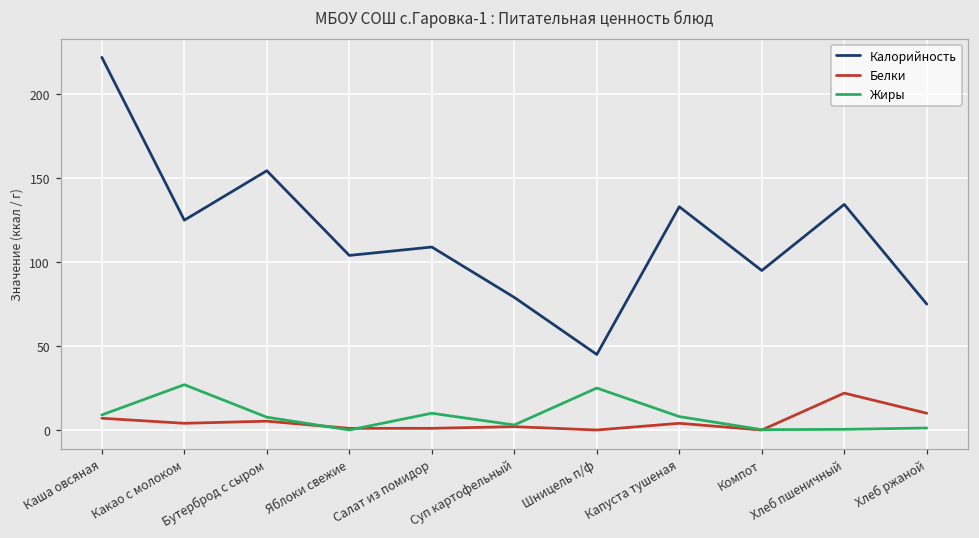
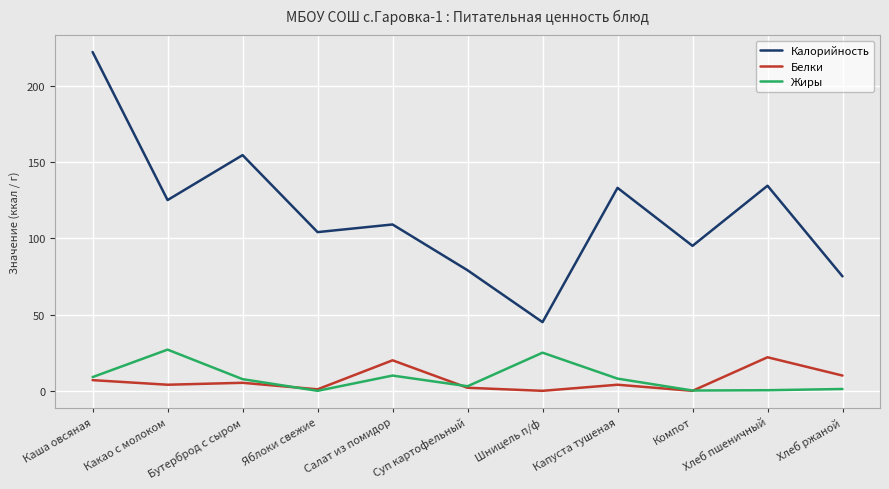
  {
    "Калорийность": {
      "Каша овсяная": 222,
      "Какао с молоком": 125,
      "Бутерброд с сыром": 154,
      "Яблоки свежие": 104,
      "Салат из помидор": 109,
      "Суп картофельный": 79,
      "Шницель п/ф": 45,
      "Капуста тушеная": 133,
      "Компот": 95,
      "Хлеб пшеничный": 134,
      "Хлеб ржаной": 75
    },
    "Белки": {
      "Каша овсяная": 7,
      "Какао с молоком": 4,
      "Бутерброд с сыром": 5,
-     "Салат из помидор": 1,
+     "Салат из помидор": 20,
      "Шницель п/ф": 0,
      "Капуста тушеная": 4,
      "Хлеб пшеничный": 22,
      "Хлеб ржаной": 10
    },
    "Жиры": {
      "Каша овсяная": 9,
      "Какао с молоком": 27,
      "Бутерброд с сыром": 8,
      "Салат из помидор": 10,
      "Шницель п/ф": 25,
      "Капуста тушеная": 8,
      "Хлеб пшеничный": 0,
      "Хлеб ржаной": 1
    }
  }
